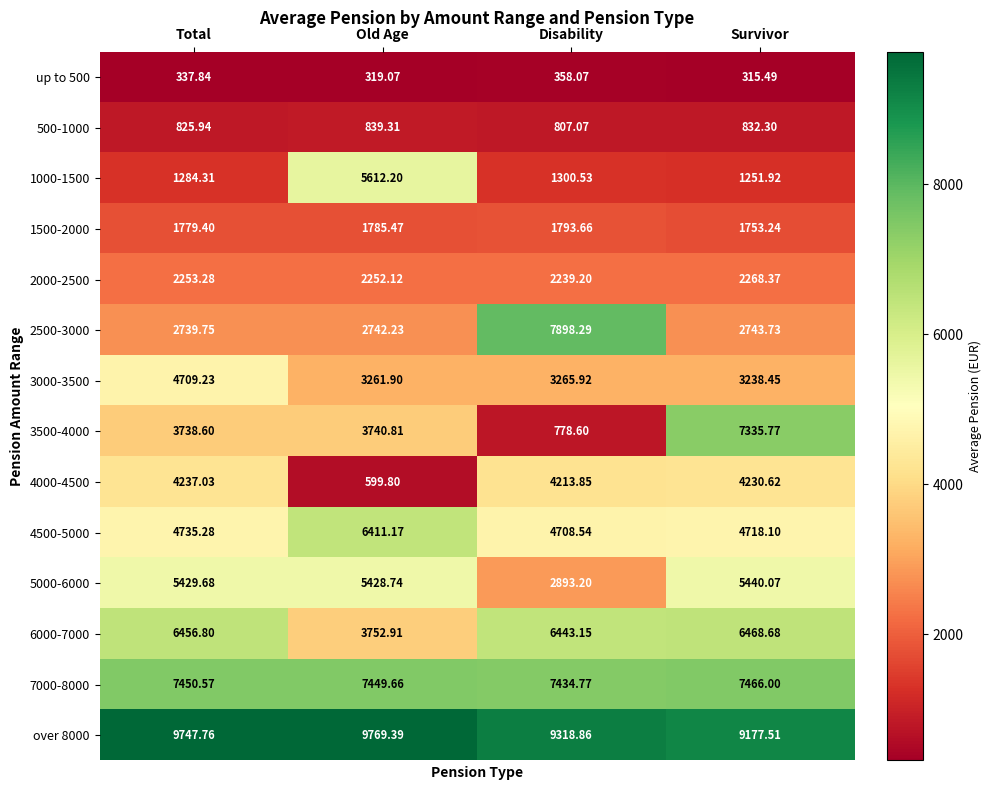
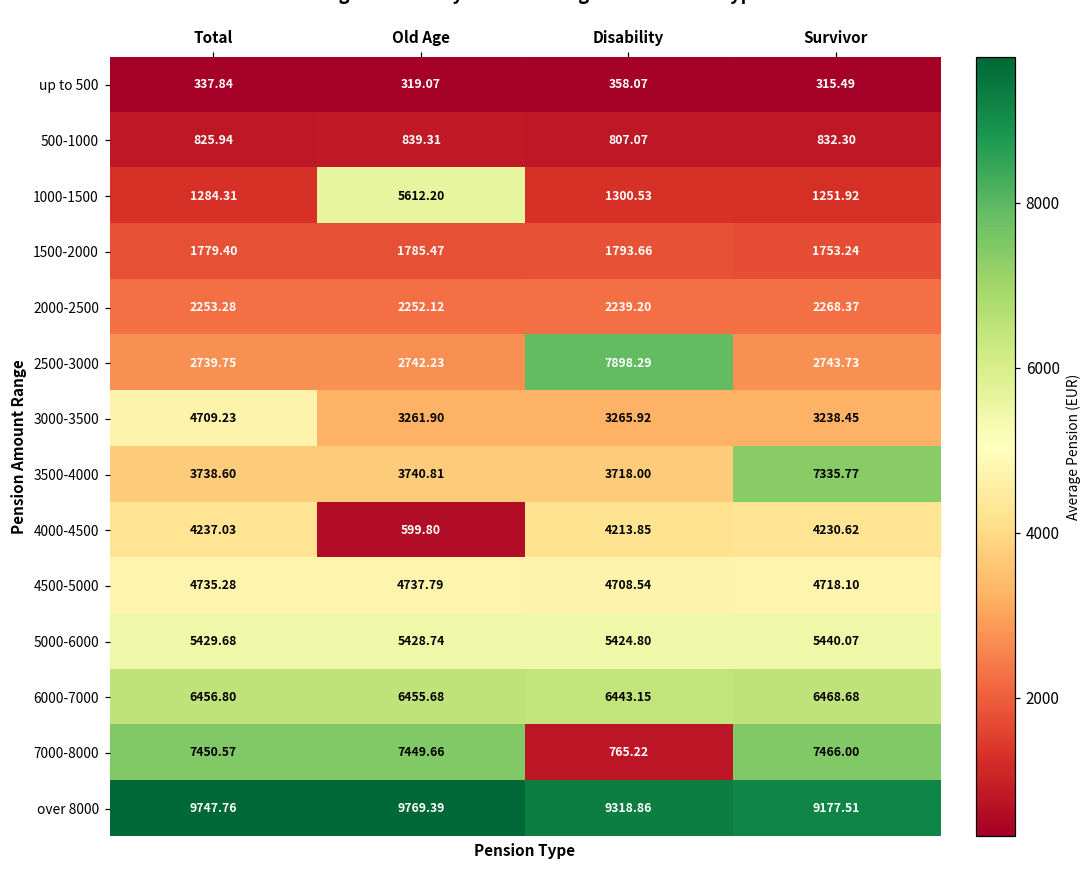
  {
    "up to 500": {
      "Total": 337.84,
      "Old Age": 319.07,
      "Disability": 358.07,
      "Survivor": 315.49
    },
    "500-1000": {
      "Total": 825.94,
      "Old Age": 839.31,
      "Disability": 807.07,
      "Survivor": 832.30
    },
    "1000-1500": {
      "Total": 1284.31,
      "Old Age": 5612.20,
      "Disability": 1300.53,
      "Survivor": 1251.92
    },
    "1500-2000": {
      "Total": 1779.40,
      "Old Age": 1785.47,
      "Disability": 1793.66,
      "Survivor": 1753.24
    },
    "2000-2500": {
      "Total": 2253.28,
      "Old Age": 2252.12,
      "Disability": 2239.20,
      "Survivor": 2268.37
    },
    "2500-3000": {
      "Total": 2739.75,
      "Old Age": 2742.23,
      "Disability": 7898.29,
      "Survivor": 2743.73
    },
    "3000-3500": {
      "Total": 4709.23,
      "Old Age": 3261.90,
      "Disability": 3265.92,
      "Survivor": 3238.45
    },
    "3500-4000": {
      "Total": 3738.60,
      "Old Age": 3740.81,
-     "Disability": 778.60,
+     "Disability": 3718.00,
      "Survivor": 7335.77
    },
    "4000-4500": {
      "Total": 4237.03,
      "Old Age": 599.80,
      "Disability": 4213.85,
      "Survivor": 4230.62
    },
    "4500-5000": {
      "Total": 4735.28,
-     "Old Age": 6411.17,
+     "Old Age": 4737.79,
      "Disability": 4708.54,
      "Survivor": 4718.10
    },
    "5000-6000": {
      "Total": 5429.68,
      "Old Age": 5428.74,
-     "Disability": 2893.20,
+     "Disability": 5424.80,
      "Survivor": 5440.07
    },
    "6000-7000": {
      "Total": 6456.80,
-     "Old Age": 3752.91,
+     "Old Age": 6455.68,
      "Disability": 6443.15,
      "Survivor": 6468.68
    },
    "7000-8000": {
      "Total": 7450.57,
      "Old Age": 7449.66,
-     "Disability": 7434.77,
+     "Disability": 765.22,
      "Survivor": 7466.00
    },
    "over 8000": {
      "Total": 9747.76,
      "Old Age": 9769.39,
      "Disability": 9318.86,
      "Survivor": 9177.51
    }
  }
